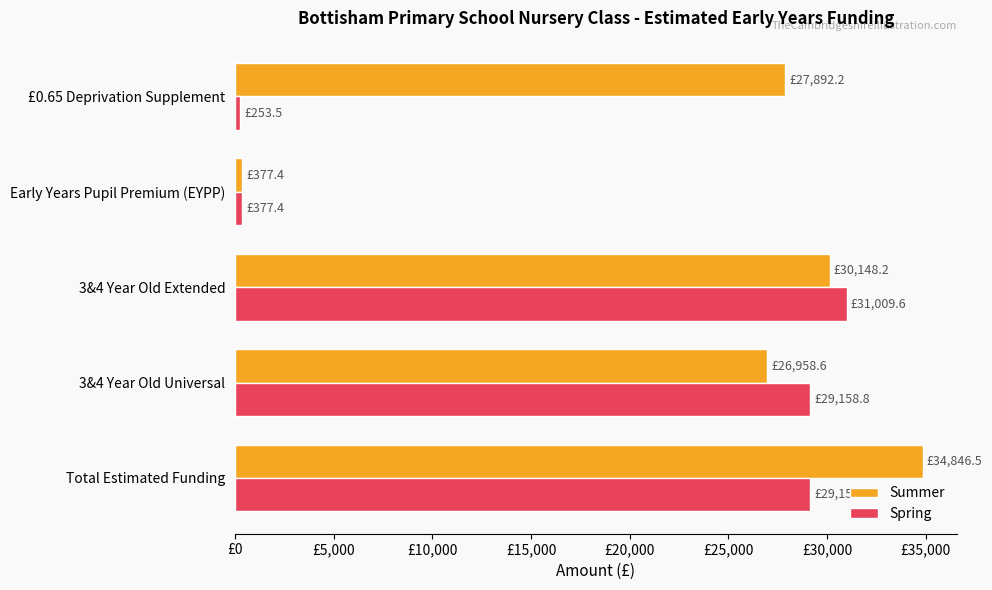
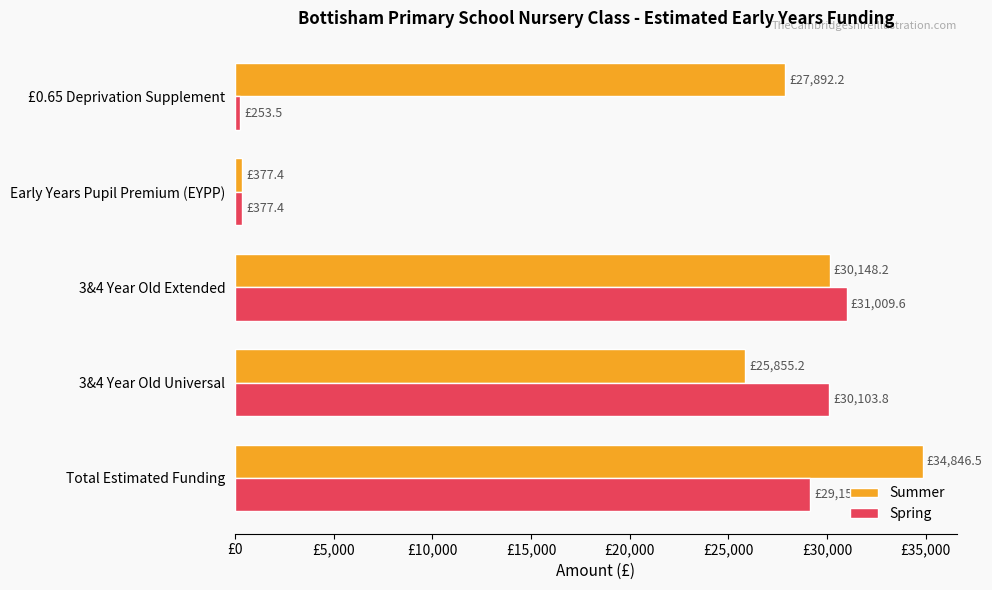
  {
    "Summer": {
      "£0.65 Deprivation Supplement": "£27,892.2",
      "Early Years Pupil Premium (EYPP)": "£377.4",
      "3&4 Year Old Extended": "£30,148.2",
-     "3&4 Year Old Universal": "£26,958.6",
+     "3&4 Year Old Universal": "£25,855.2",
      "Total Estimated Funding": "£34,846.5"
    },
    "Spring": {
      "£0.65 Deprivation Supplement": "£253.5",
      "Early Years Pupil Premium (EYPP)": "£377.4",
      "3&4 Year Old Extended": "£31,009.6",
-     "3&4 Year Old Universal": "£29,158.8",
+     "3&4 Year Old Universal": "£30,103.8",
      "Total Estimated Funding": "£29,158.8"
    }
  }
